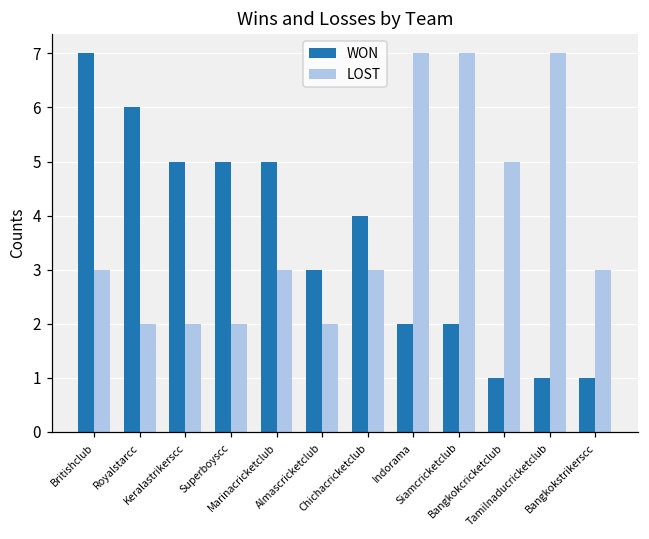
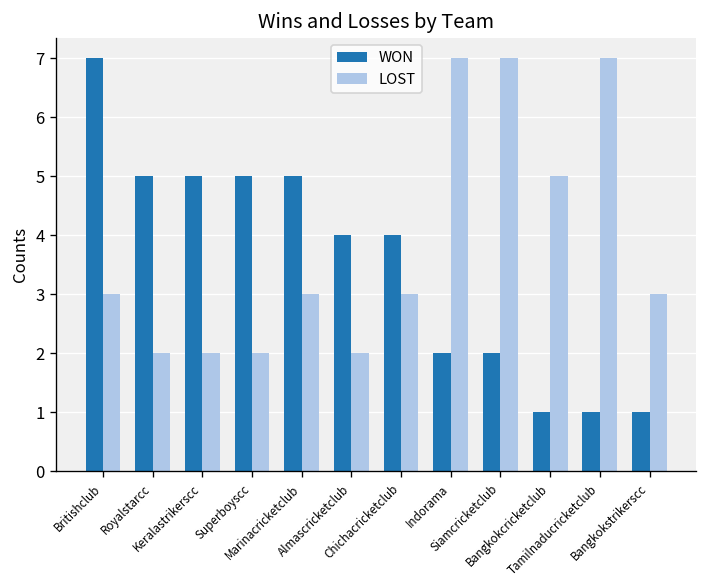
  {
    "WON": {
      "Britishclub": 7,
-     "Royalstarcc": 6,
+     "Royalstarcc": 5,
      "Keralastrikerscc": 5,
      "Superboyscc": 5,
      "Marinacricketclub": 5,
-     "Almascricketclub": 3,
+     "Almascricketclub": 4,
      "Chichacricketclub": 4,
      "Indorama": 2,
      "Siamcricketclub": 2,
      "Bangkokcricketclub": 1,
      "Tamilnaducricketclub": 1,
      "Bangkokstrikerscc": 1
    },
    "LOST": {
      "Britishclub": 3,
      "Royalstarcc": 2,
      "Keralastrikerscc": 2,
      "Superboyscc": 2,
      "Marinacricketclub": 3,
      "Almascricketclub": 2,
      "Chichacricketclub": 3,
      "Indorama": 7,
      "Siamcricketclub": 7,
      "Bangkokcricketclub": 5,
      "Tamilnaducricketclub": 7,
      "Bangkokstrikerscc": 3
    }
  }
